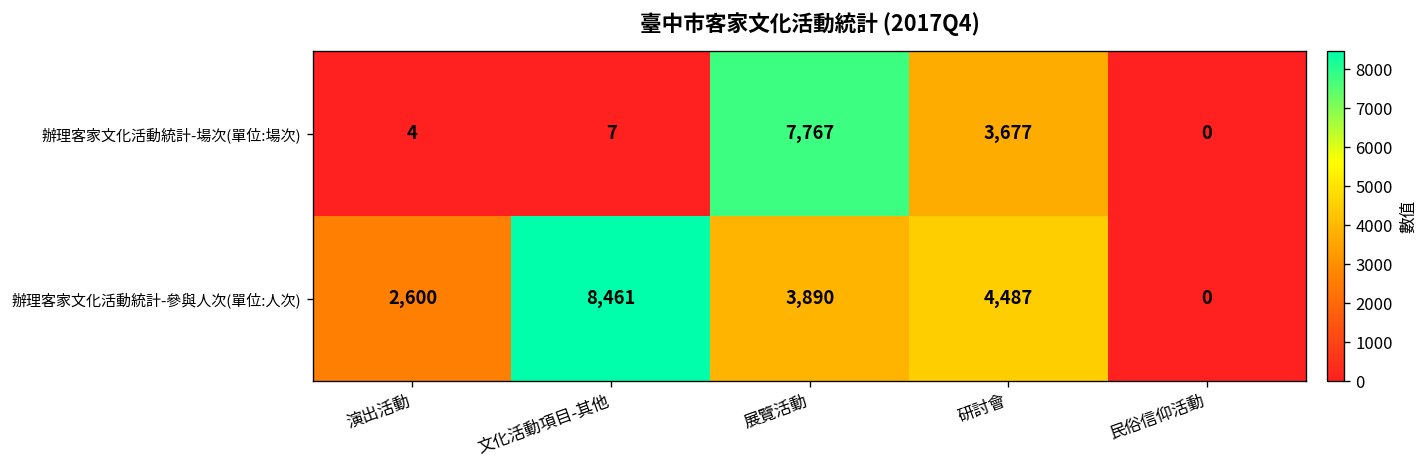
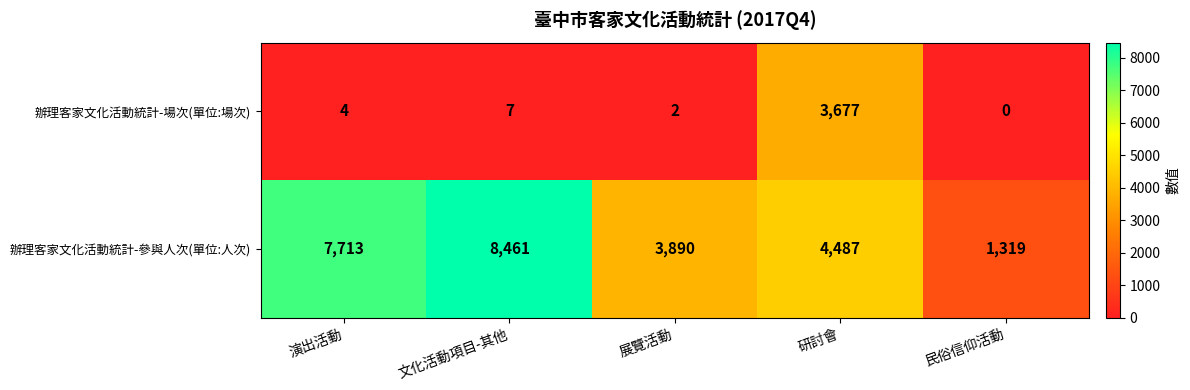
  {
    "辦理客家文化活動統計-場次(單位:場次)": {
      "演出活動": "4",
      "文化活動項目-其他": "7",
-     "展覽活動": "7,767",
+     "展覽活動": "2",
      "研討會": "3,677",
      "民俗信仰活動": "0"
    },
    "辦理客家文化活動統計-參與人次(單位:人次)": {
-     "演出活動": "2,600",
+     "演出活動": "7,713",
      "文化活動項目-其他": "8,461",
      "展覽活動": "3,890",
      "研討會": "4,487",
-     "民俗信仰活動": "0"
+     "民俗信仰活動": "1,319"
    }
  }
